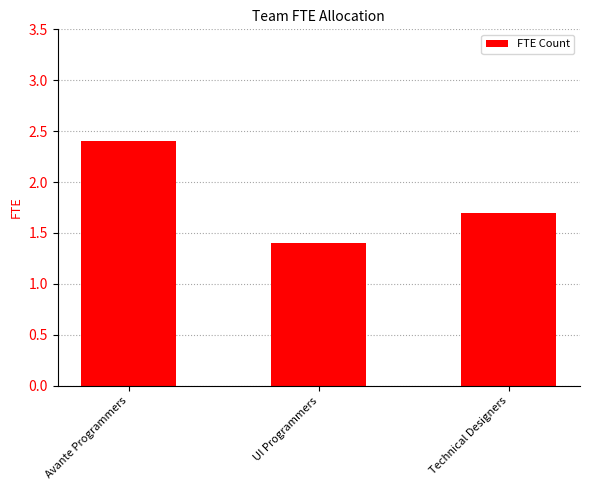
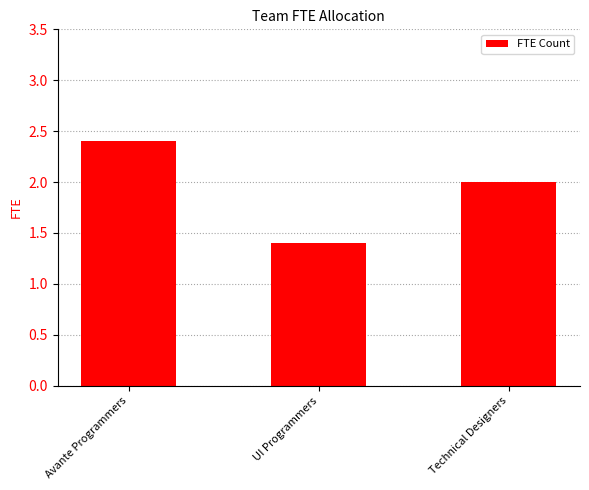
  {
    "Avante Programmers": 2.4,
    "UI Programmers": 1.4,
-   "Technical Designers": 1.7
+   "Technical Designers": 2.0
  }
